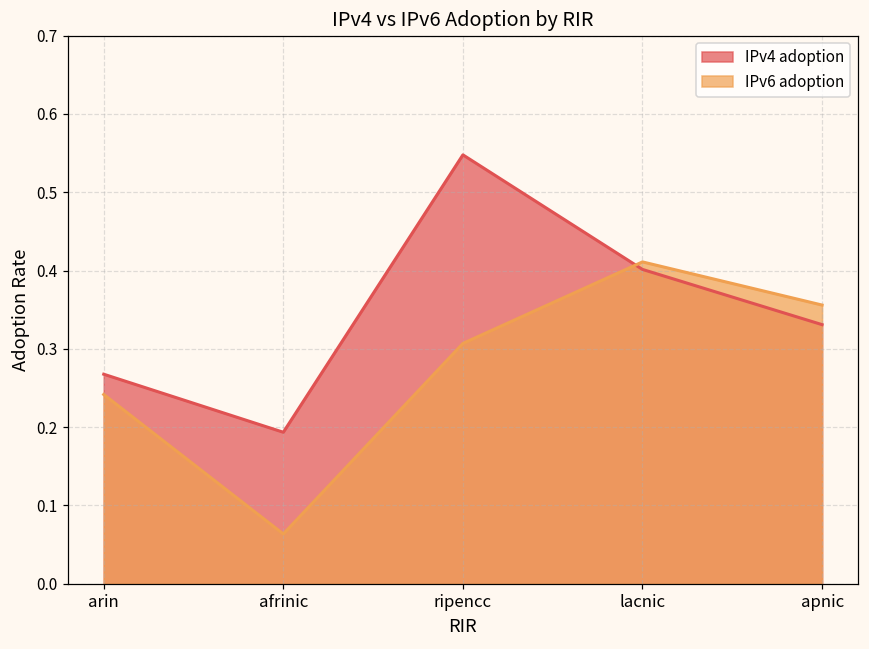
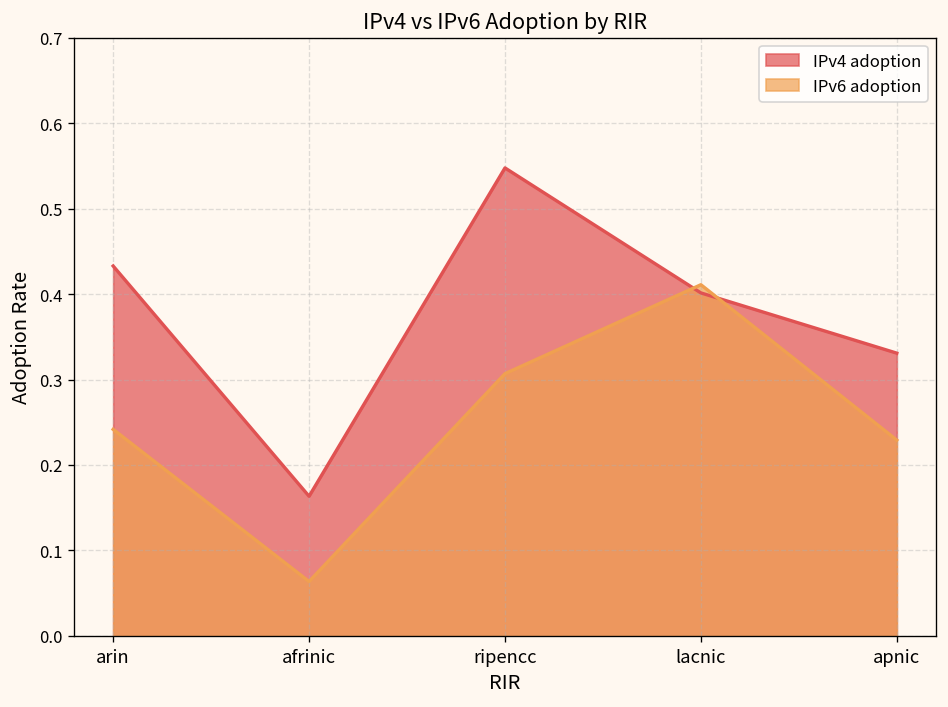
  {
    "IPv4 adoption": {
-     "arin": 0.27,
-     "afrinic": 0.19,
+     "arin": 0.43,
+     "afrinic": 0.16,
      "ripencc": 0.55,
      "lacnic": 0.40,
      "apnic": 0.33
    },
    "IPv6 adoption": {
      "arin": 0.24,
      "afrinic": 0.06,
      "ripencc": 0.31,
      "lacnic": 0.41,
-     "apnic": 0.36
+     "apnic": 0.23
    }
  }
